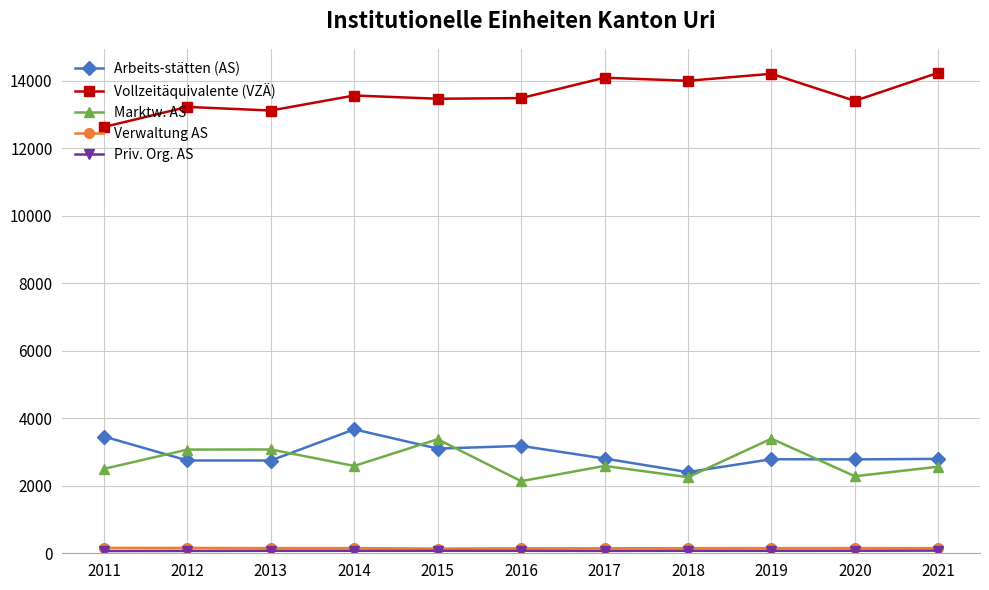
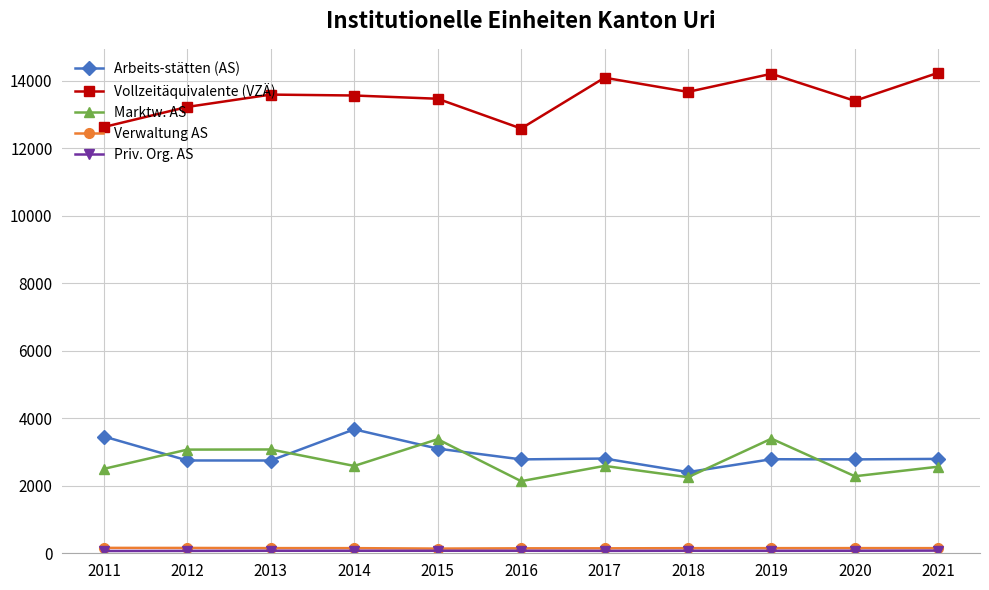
  {
    "Arbeits-stätten (AS)": {
      "2011": 3500,
      "2012": 2700,
      "2013": 2700,
      "2014": 3700,
      "2015": 3100,
-     "2016": 3200,
+     "2016": 2800,
      "2017": 2800,
      "2018": 2400,
      "2019": 2800,
      "2020": 2800,
      "2021": 2800
    },
    "Vollzeitäquivalente (VZÄ)": {
      "2011": 12600,
      "2012": 13200,
-     "2013": 13100,
+     "2013": 13600,
      "2014": 13600,
      "2015": 13500,
-     "2016": 13500,
+     "2016": 12600,
      "2017": 14100,
-     "2018": 14000,
+     "2018": 13700,
      "2019": 14200,
      "2020": 13400,
      "2021": 14200
    },
    "Marktw. AS": {
      "2011": 2500,
      "2012": 3100,
      "2013": 3100,
      "2014": 2600,
      "2015": 3400,
      "2016": 2100,
      "2017": 2600,
      "2018": 2300,
      "2019": 3400,
      "2020": 2300,
      "2021": 2600
    },
    "Verwaltung AS": {
      "2011": 200,
      "2012": 200,
      "2013": 200,
      "2014": 200,
      "2017": 100,
      "2019": 200,
      "2020": 200
    },
    "Priv. Org. AS": {
      "2011": 100,
      "2012": 100,
      "2013": 100,
      "2014": 100,
      "2017": 100,
      "2019": 100,
      "2020": 100
    }
  }
